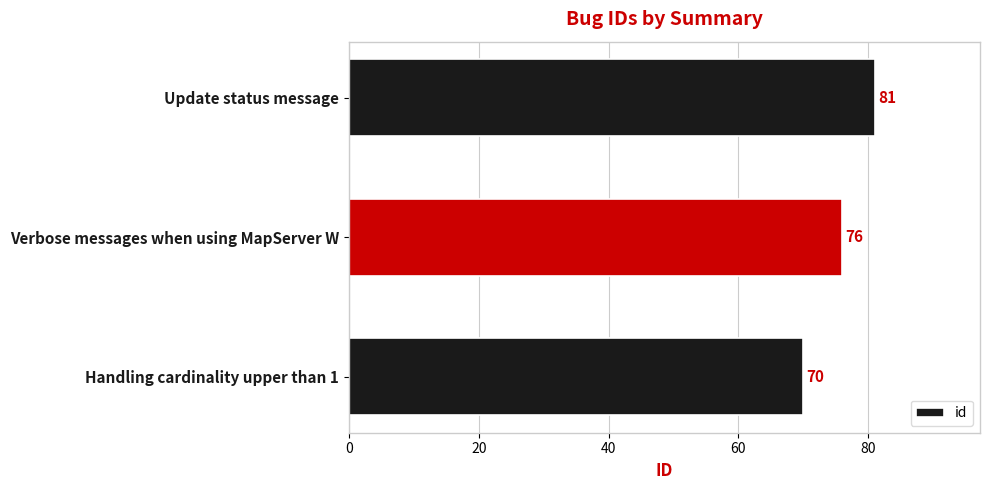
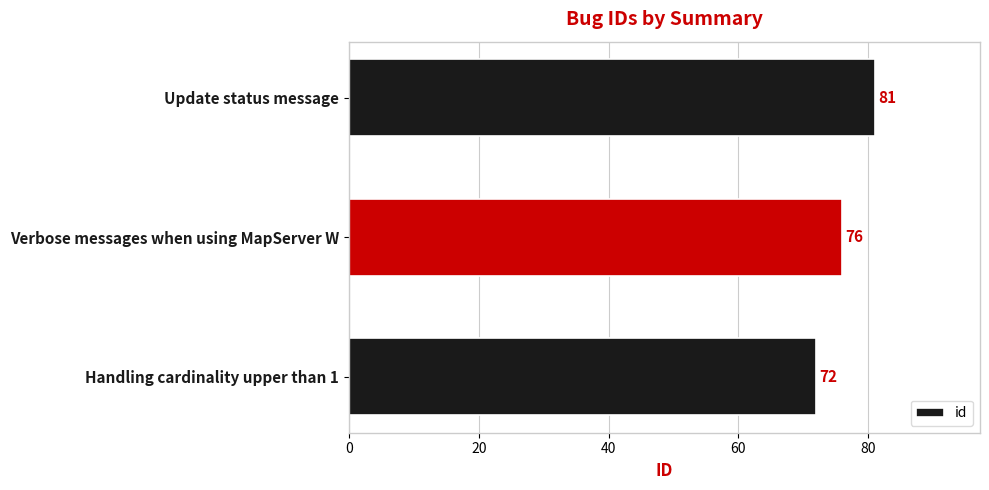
  {
    "Update status message": 81,
    "Verbose messages when using MapServer W": 76,
-   "Handling cardinality upper than 1": 70
+   "Handling cardinality upper than 1": 72
  }
